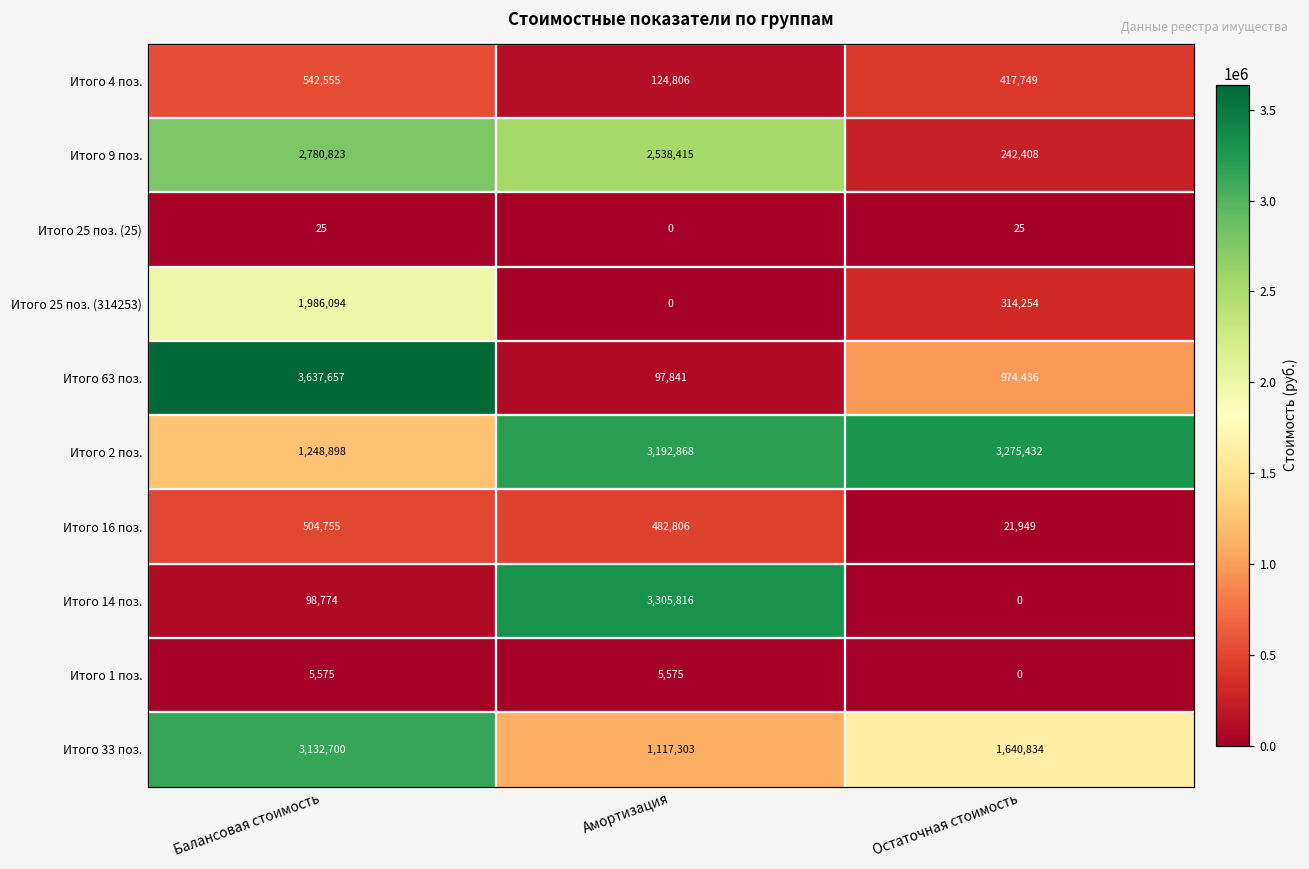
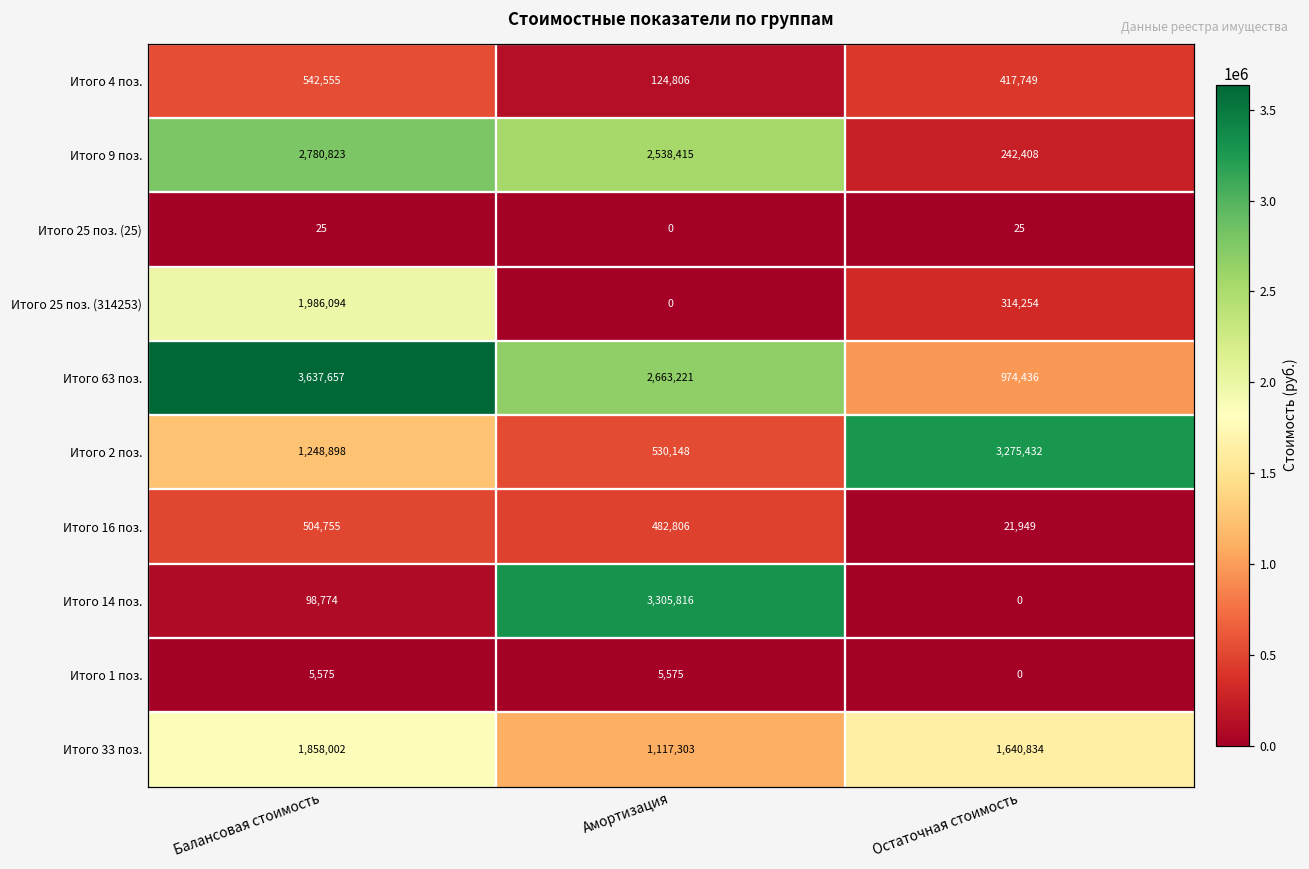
  {
    "Итого 4 поз.": {
      "Балансовая стоимость": "542,555",
      "Амортизация": "124,806",
      "Остаточная стоимость": "417,749"
    },
    "Итого 9 поз.": {
      "Балансовая стоимость": "2,780,823",
      "Амортизация": "2,538,415",
      "Остаточная стоимость": "242,408"
    },
    "Итого 25 поз. (25)": {
      "Балансовая стоимость": "25",
      "Амортизация": "0",
      "Остаточная стоимость": "25"
    },
    "Итого 25 поз. (314253)": {
      "Балансовая стоимость": "1,986,094",
      "Амортизация": "0",
      "Остаточная стоимость": "314,254"
    },
    "Итого 63 поз.": {
      "Балансовая стоимость": "3,637,657",
-     "Амортизация": "97,841",
+     "Амортизация": "2,663,221",
      "Остаточная стоимость": "974,436"
    },
    "Итого 2 поз.": {
      "Балансовая стоимость": "1,248,898",
-     "Амортизация": "3,192,868",
+     "Амортизация": "530,148",
      "Остаточная стоимость": "3,275,432"
    },
    "Итого 16 поз.": {
      "Балансовая стоимость": "504,755",
      "Амортизация": "482,806",
      "Остаточная стоимость": "21,949"
    },
    "Итого 14 поз.": {
      "Балансовая стоимость": "98,774",
      "Амортизация": "3,305,816",
      "Остаточная стоимость": "0"
    },
    "Итого 1 поз.": {
      "Балансовая стоимость": "5,575",
      "Амортизация": "5,575",
      "Остаточная стоимость": "0"
    },
    "Итого 33 поз.": {
-     "Балансовая стоимость": "3,132,700",
+     "Балансовая стоимость": "1,858,002",
      "Амортизация": "1,117,303",
      "Остаточная стоимость": "1,640,834"
    }
  }
